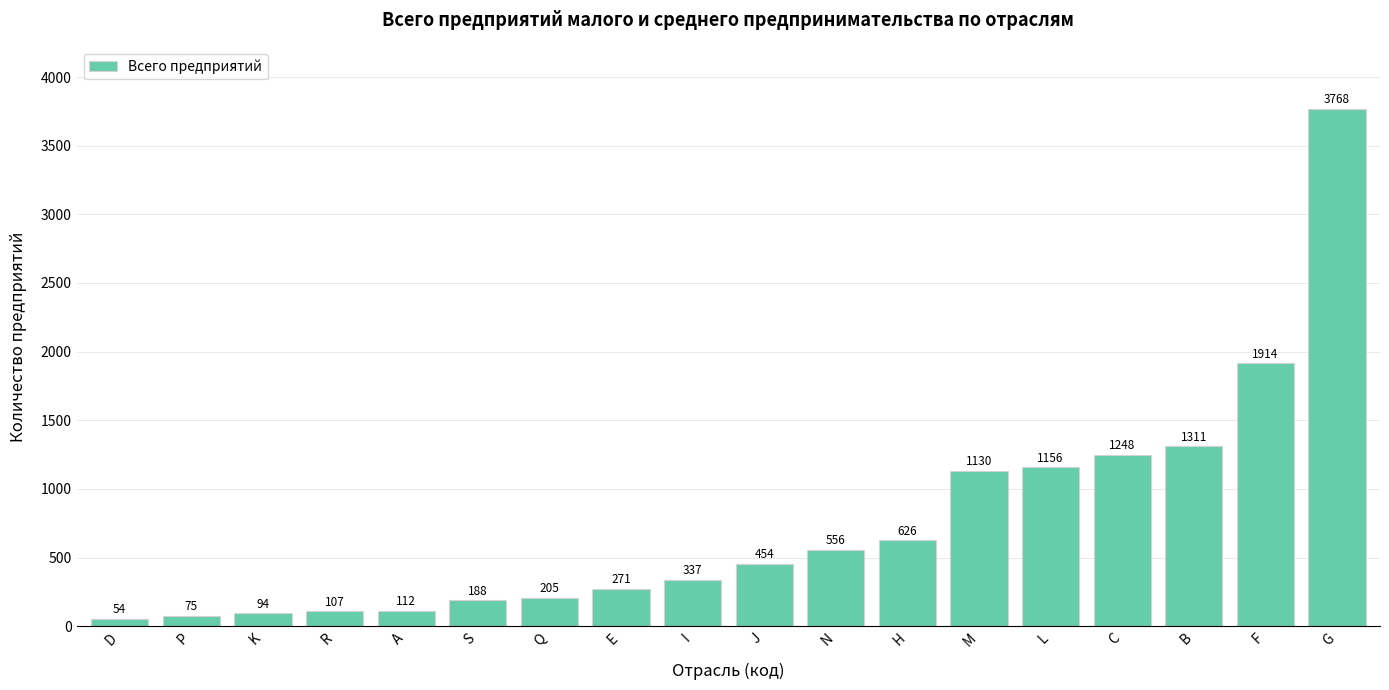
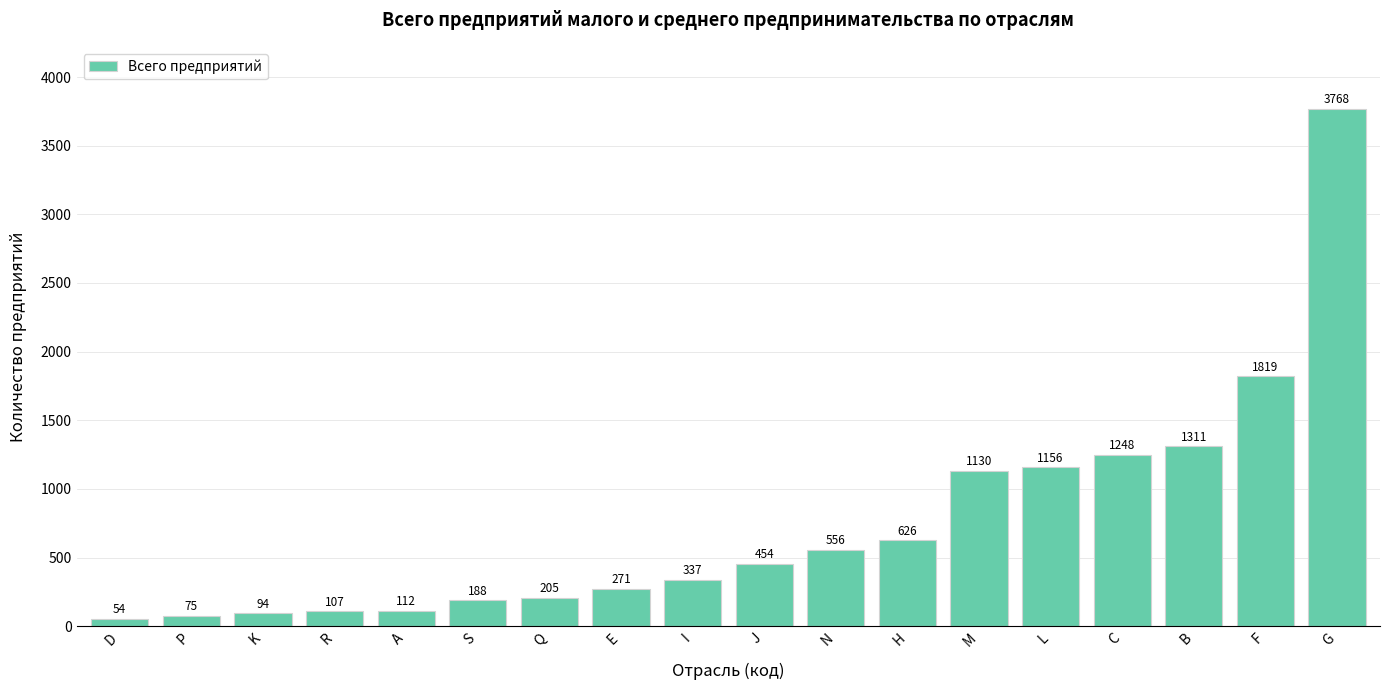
  {
    "D": 54,
    "P": 75,
    "K": 94,
    "R": 107,
    "A": 112,
    "S": 188,
    "Q": 205,
    "E": 271,
    "I": 337,
    "J": 454,
    "N": 556,
    "H": 626,
    "M": 1130,
    "L": 1156,
    "C": 1248,
    "B": 1311,
-   "F": 1914,
+   "F": 1819,
    "G": 3768
  }
